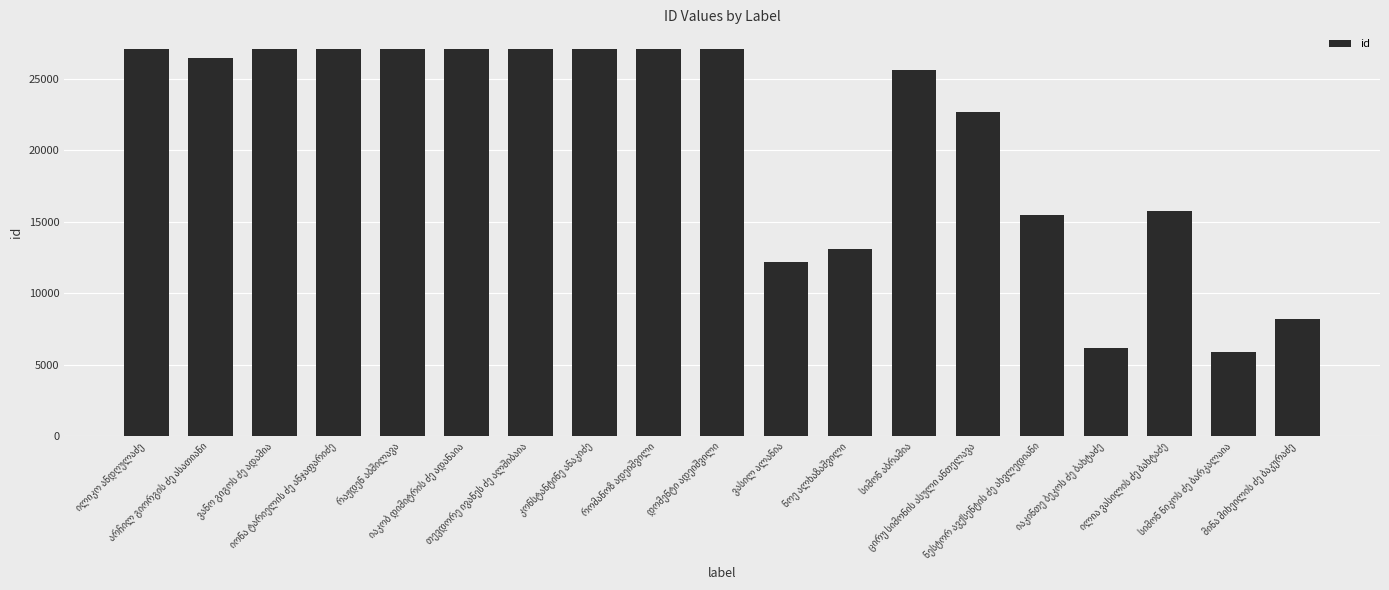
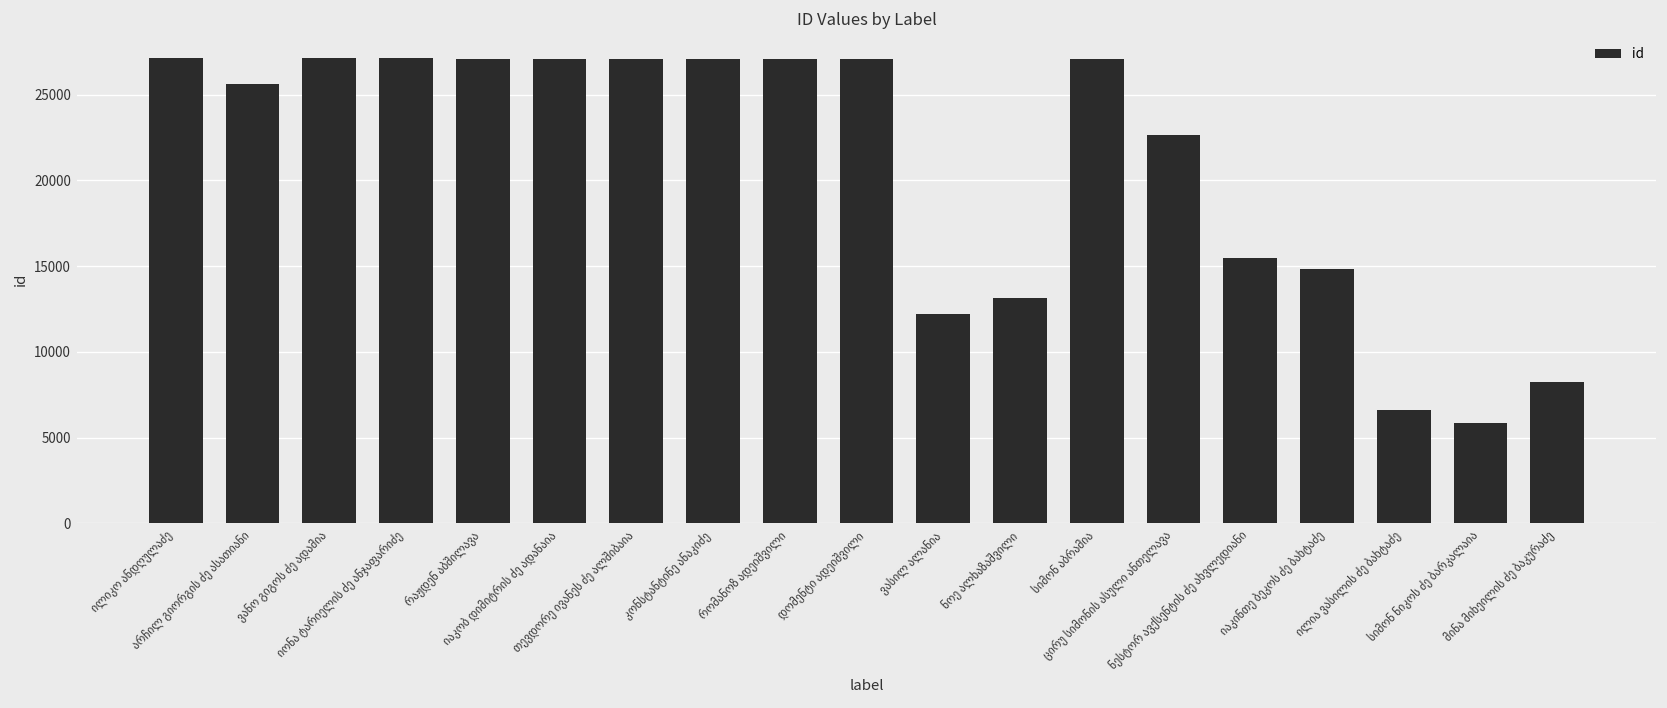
  {
    "ილიკო ანდღულაძე": 27100,
-   "არჩილ გიორგის ძე ასათიანი": 26500,
+   "არჩილ გიორგის ძე ასათიანი": 25600,
    "ვანო გიგოს ძე ადამია": 27100,
    "იონა ტარიელის ძე ანჯაფარიძე": 27100,
    "რაჟდენ აბშილავა": 27100,
    "იაკობ დიმიტრის ძე ადანაია": 27100,
    "თევდორე ივანეს ძე ალშიბაია": 27100,
    "კონსტანტინე ანაკიძე": 27100,
    "რომანოზ ადეიშვილი": 27100,
    "დომენტი ადეიშვილი": 27100,
    "ვასილ ალანია": 12200,
    "ნოე ალხაზაშვილი": 13100,
-   "სიმონ აბრამია": 25600,
+   "სიმონ აბრამია": 27100,
    "ცირუ სიმონის ასული ანთელავა": 22700,
    "ნესტორ ავქსენტის ძე ახვლედიანი": 15500,
-   "იაკინთე ბეკოს ძე ბახტაძე": 6200,
-   "ილია ვასილის ძე ბახტაძე": 15700,
+   "იაკინთე ბეკოს ძე ბახტაძე": 14800,
+   "ილია ვასილის ძე ბახტაძე": 6600,
    "სიმონ ნიკოს ძე ბარკალაია": 5900,
    "მინა მიხეილის ძე ბაკურაძე": 8200
  }
